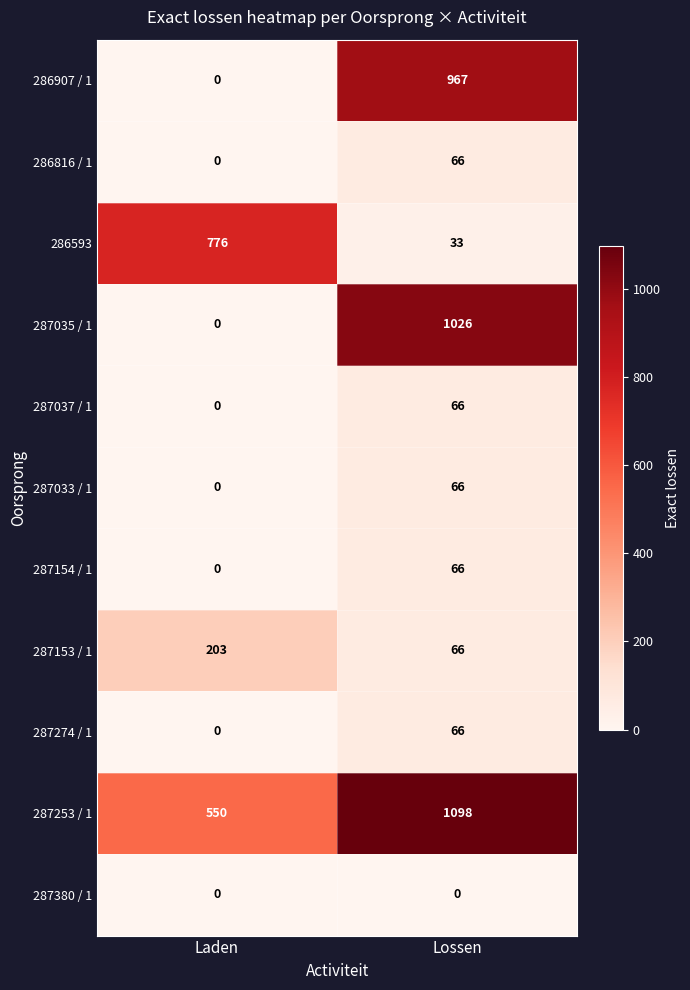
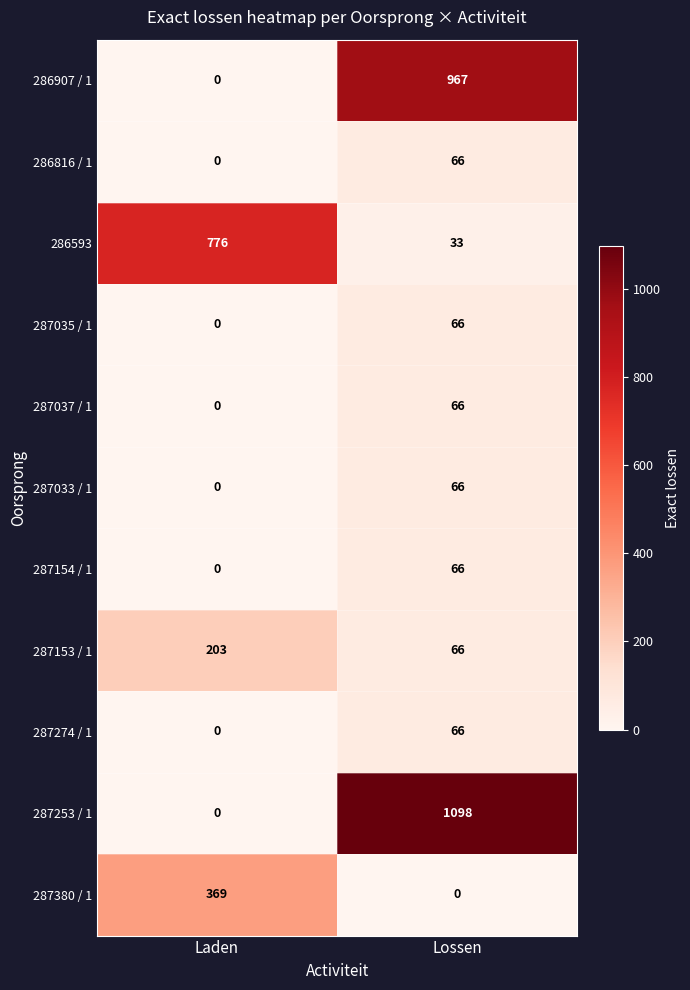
  {
    "286907 / 1": {
      "Laden": 0,
      "Lossen": 967
    },
    "286816 / 1": {
      "Laden": 0,
      "Lossen": 66
    },
    "286593": {
      "Laden": 776,
      "Lossen": 33
    },
    "287035 / 1": {
      "Laden": 0,
-     "Lossen": 1026
+     "Lossen": 66
    },
    "287037 / 1": {
      "Laden": 0,
      "Lossen": 66
    },
    "287033 / 1": {
      "Laden": 0,
      "Lossen": 66
    },
    "287154 / 1": {
      "Laden": 0,
      "Lossen": 66
    },
    "287153 / 1": {
      "Laden": 203,
      "Lossen": 66
    },
    "287274 / 1": {
      "Laden": 0,
      "Lossen": 66
    },
    "287253 / 1": {
-     "Laden": 550,
+     "Laden": 0,
      "Lossen": 1098
    },
    "287380 / 1": {
-     "Laden": 0,
+     "Laden": 369,
      "Lossen": 0
    }
  }
